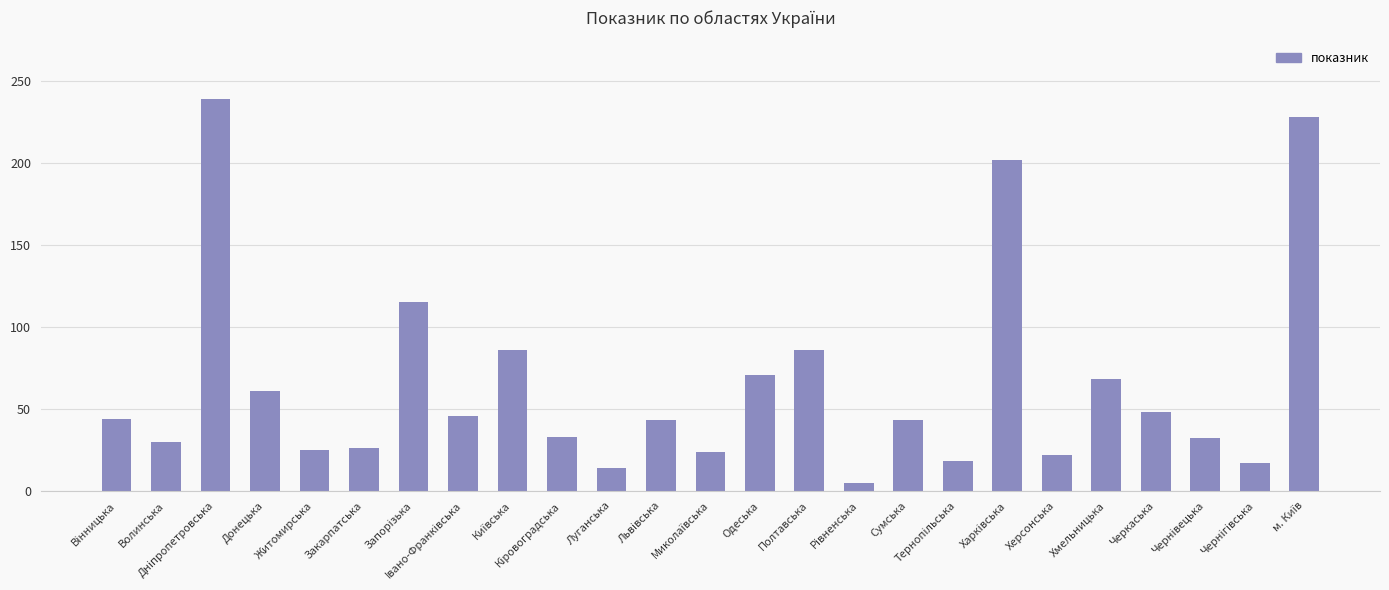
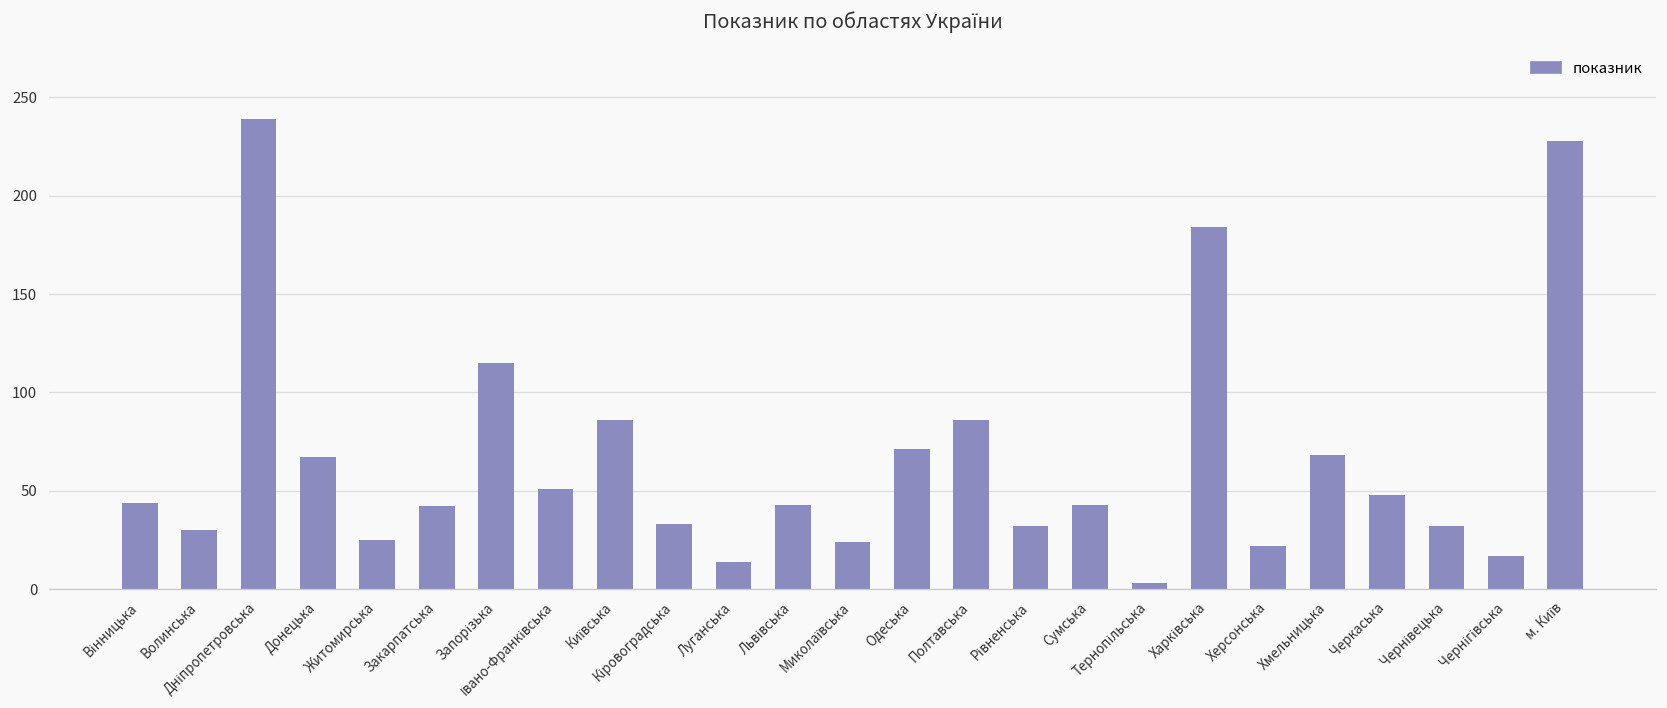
  {
    "Вінницька": 44,
    "Волинська": 30,
    "Дніпропетровська": 239,
-   "Донецька": 61,
+   "Донецька": 67,
    "Житомирська": 25,
-   "Закарпатська": 26,
+   "Закарпатська": 42,
    "Запорізька": 115,
-   "Івано-Франківська": 46,
+   "Івано-Франківська": 51,
    "Київська": 86,
    "Кіровоградська": 33,
    "Луганська": 14,
    "Львівська": 43,
    "Миколаївська": 24,
    "Одеська": 71,
    "Полтавська": 86,
-   "Рівненська": 5,
+   "Рівненська": 32,
    "Сумська": 43,
-   "Тернопільська": 18,
-   "Харківська": 202,
+   "Тернопільська": 3,
+   "Харківська": 184,
    "Херсонська": 22,
    "Хмельницька": 68,
    "Черкаська": 48,
    "Чернівецька": 32,
    "Чернігівська": 17,
    "м. Київ": 228
  }
